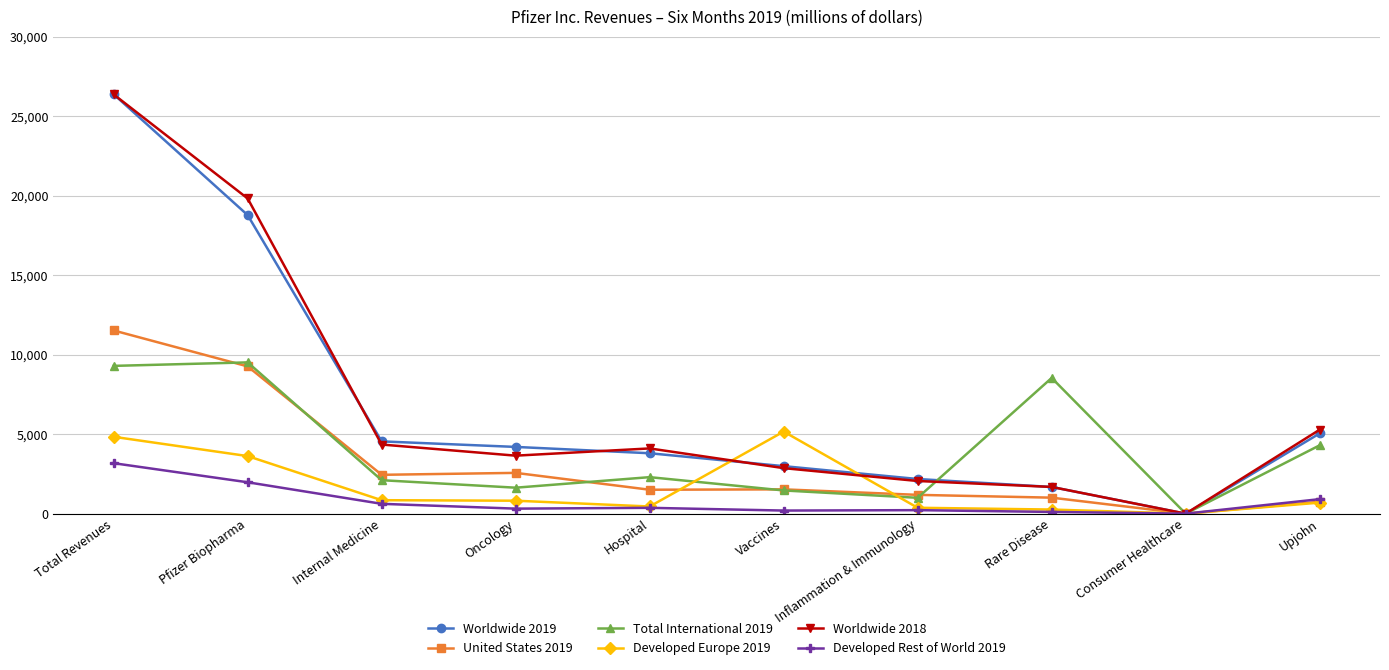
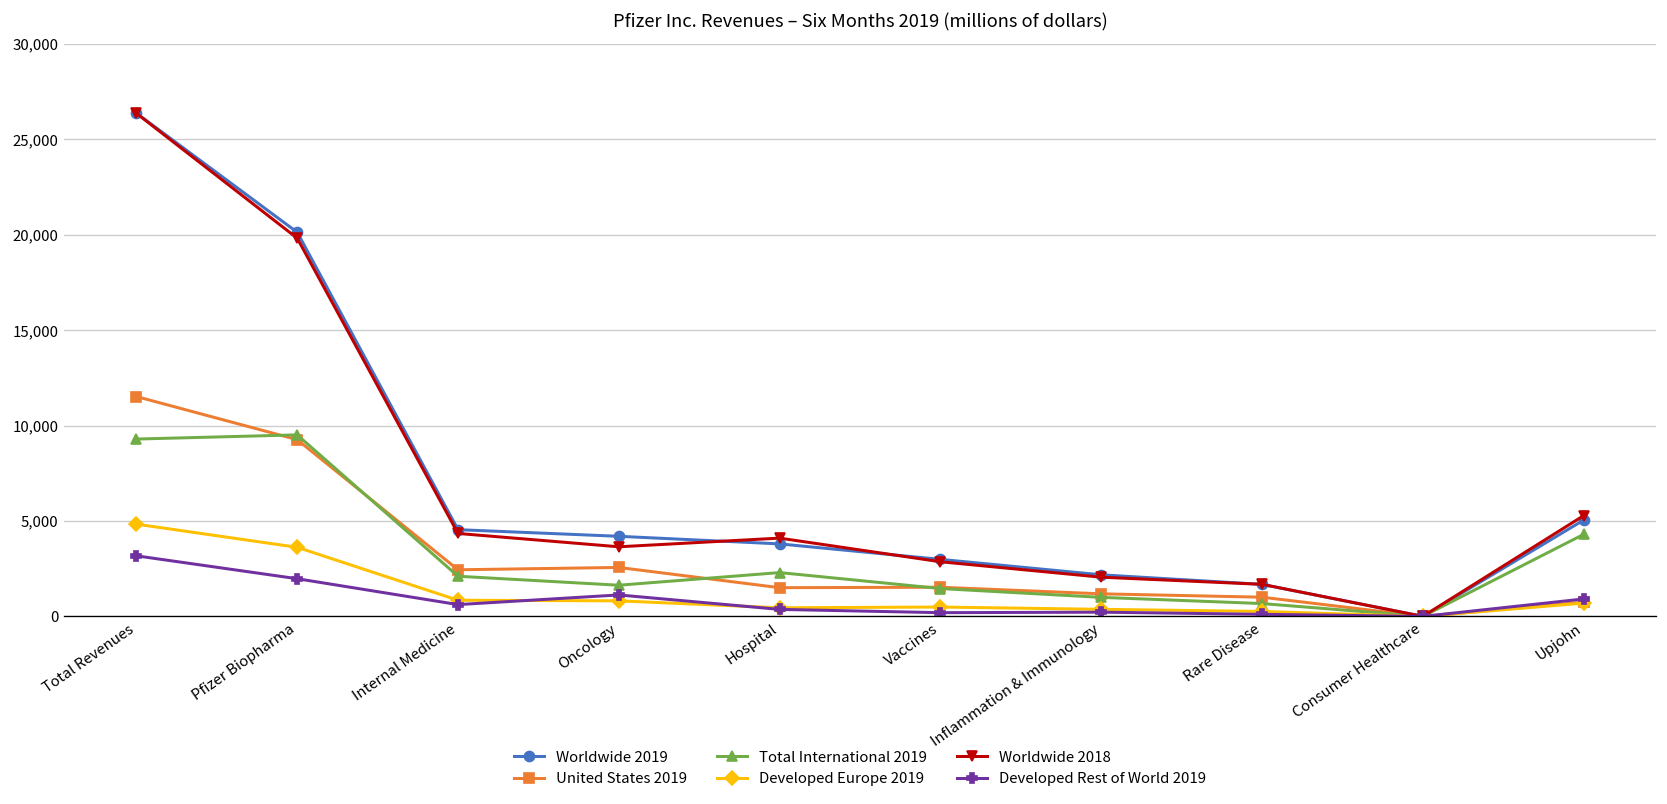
  {
    "Worldwide 2019": {
-     "Pfizer Biopharma": "18,800",
+     "Pfizer Biopharma": "20,100",
      "Internal Medicine": "4,500",
      "Oncology": "4,200",
      "Hospital": "3,800",
      "Upjohn": "5,000"
    },
    "United States 2019": {
      "Total Revenues": "11,500",
      "Pfizer Biopharma": "9,300",
      "Internal Medicine": "2,400",
      "Oncology": "2,600",
      "Hospital": "1,500",
      "Inflammation & Immunology": "1,200",
      "Rare Disease": "1,000"
    },
    "Total International 2019": {
      "Total Revenues": "9,300",
      "Pfizer Biopharma": "9,500",
      "Internal Medicine": "2,100",
      "Oncology": "1,600",
      "Hospital": "2,300",
      "Inflammation & Immunology": "1,000",
-     "Rare Disease": "8,500",
+     "Rare Disease": "700",
      "Upjohn": "4,300"
    },
    "Developed Europe 2019": {
      "Total Revenues": "4,800",
      "Pfizer Biopharma": "3,600",
      "Internal Medicine": "800",
      "Oncology": "800",
-     "Vaccines": "5,200"
+     "Vaccines": "500"
    },
    "Worldwide 2018": {
      "Pfizer Biopharma": "19,800",
      "Internal Medicine": "4,300",
      "Oncology": "3,600",
      "Hospital": "4,100",
      "Upjohn": "5,300"
    },
    "Developed Rest of World 2019": {
      "Total Revenues": "3,200",
      "Pfizer Biopharma": "2,000",
      "Internal Medicine": "600",
-     "Oncology": "300",
+     "Oncology": "1,100",
      "Vaccines": "200",
      "Upjohn": "900"
    }
  }
